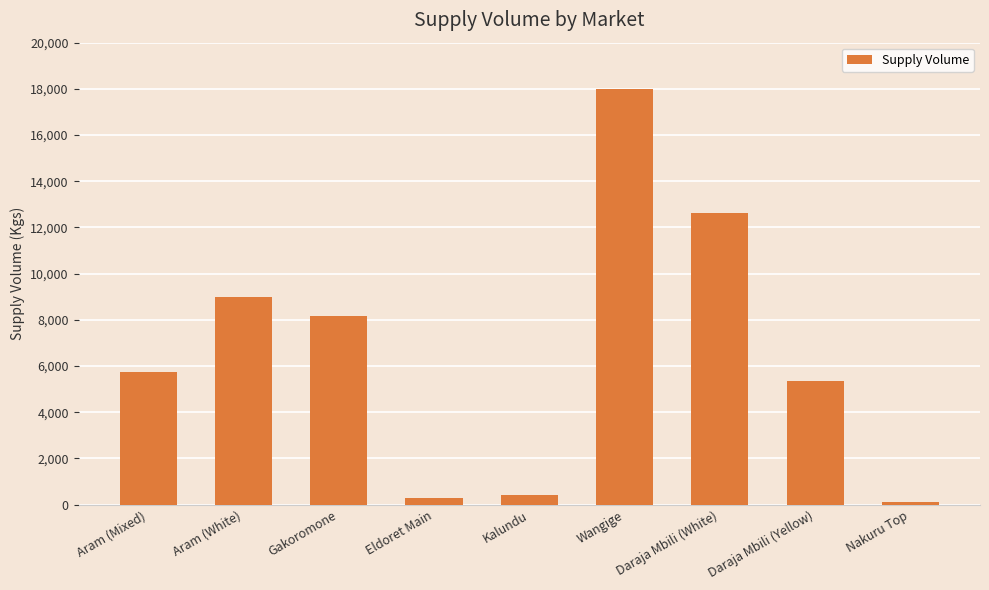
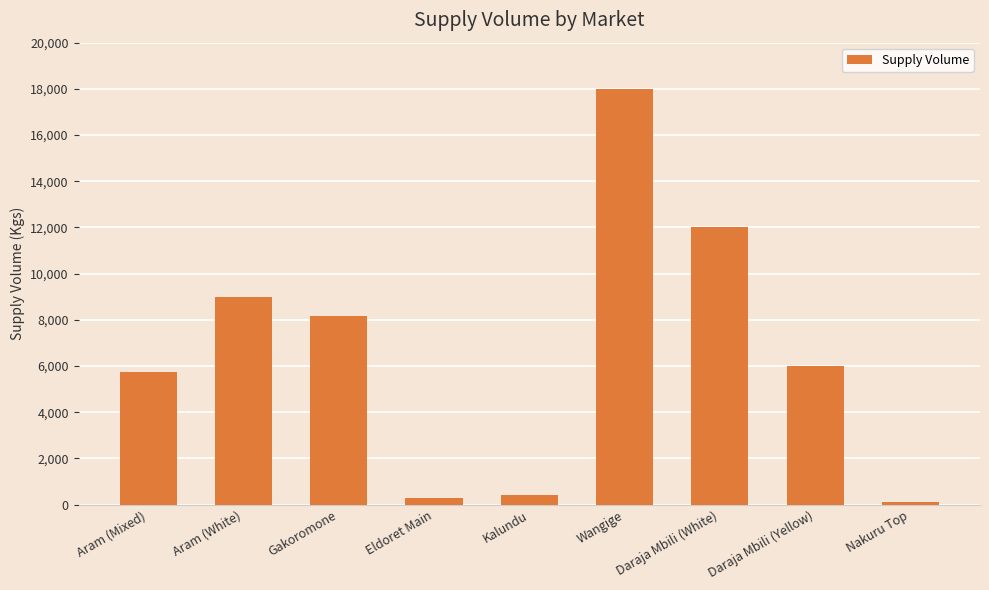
  {
    "Aram (Mixed)": "5,700",
    "Aram (White)": "9,000",
    "Gakoromone": "8,200",
    "Eldoret Main": "300",
    "Kalundu": "400",
    "Wangige": "18,000",
-   "Daraja Mbili (White)": "12,600",
-   "Daraja Mbili (Yellow)": "5,300"
+   "Daraja Mbili (White)": "12,000",
+   "Daraja Mbili (Yellow)": "6,000"
  }
